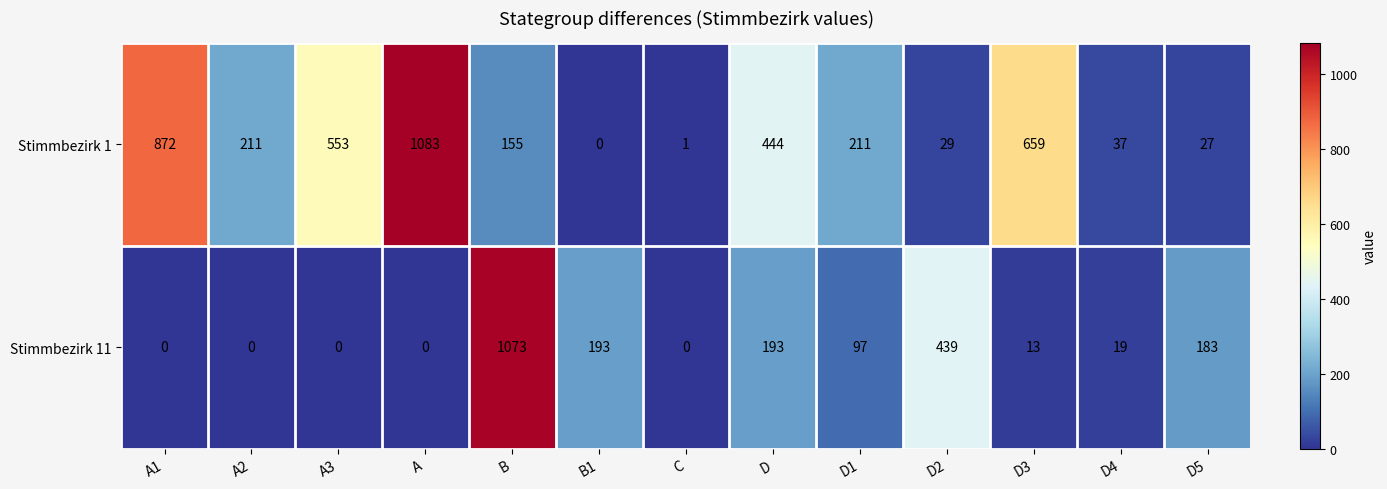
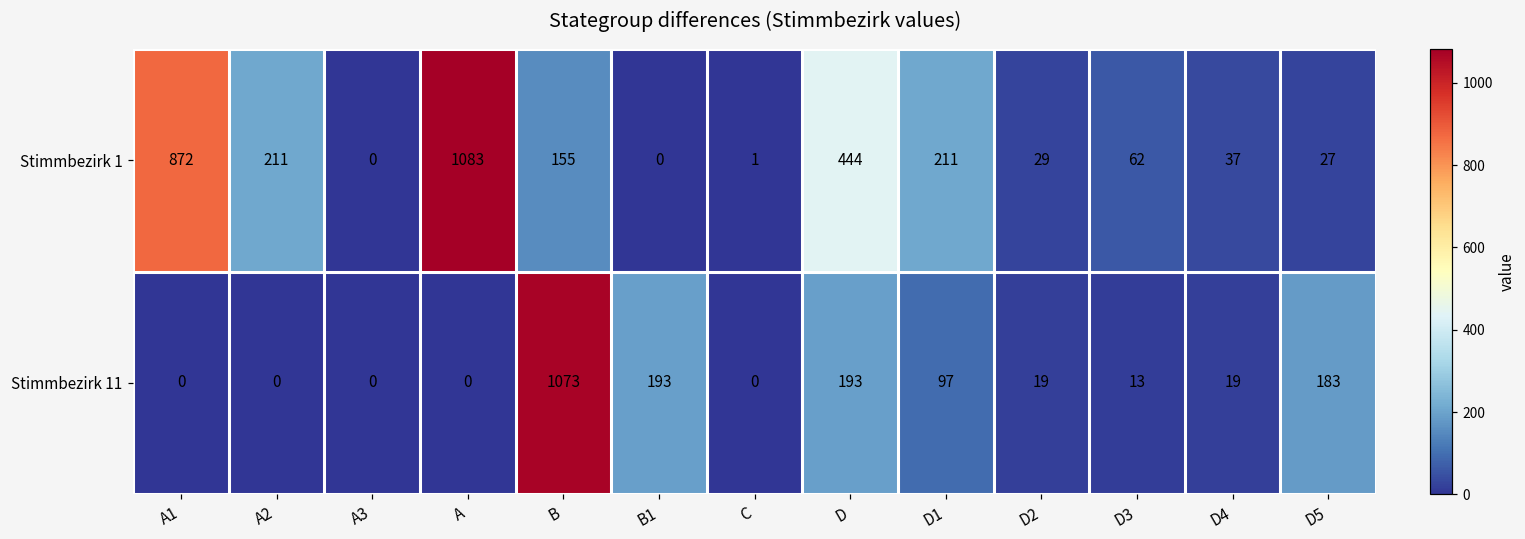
  {
    "Stimmbezirk 1": {
      "A1": 872,
      "A2": 211,
-     "A3": 553,
+     "A3": 0,
      "A": 1083,
      "B": 155,
      "B1": 0,
      "C": 1,
      "D": 444,
      "D1": 211,
      "D2": 29,
-     "D3": 659,
+     "D3": 62,
      "D4": 37,
      "D5": 27
    },
    "Stimmbezirk 11": {
      "A1": 0,
      "A2": 0,
      "A3": 0,
      "A": 0,
      "B": 1073,
      "B1": 193,
      "C": 0,
      "D": 193,
      "D1": 97,
-     "D2": 439,
+     "D2": 19,
      "D3": 13,
      "D4": 19,
      "D5": 183
    }
  }
